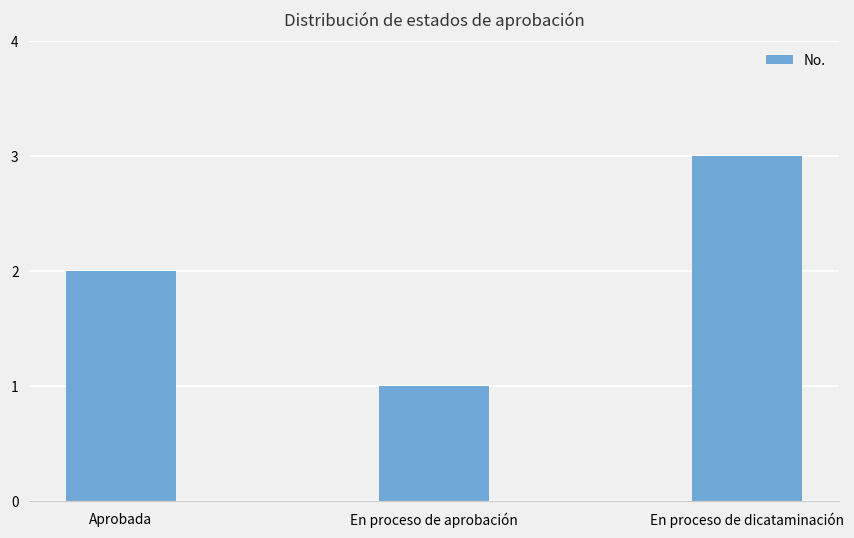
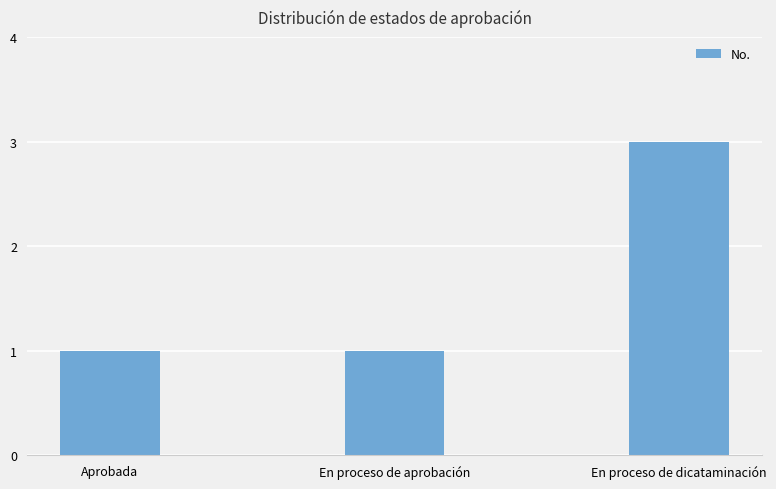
  {
-   "Aprobada": 2,
+   "Aprobada": 1,
    "En proceso de aprobación": 1,
    "En proceso de dicataminación": 3
  }
